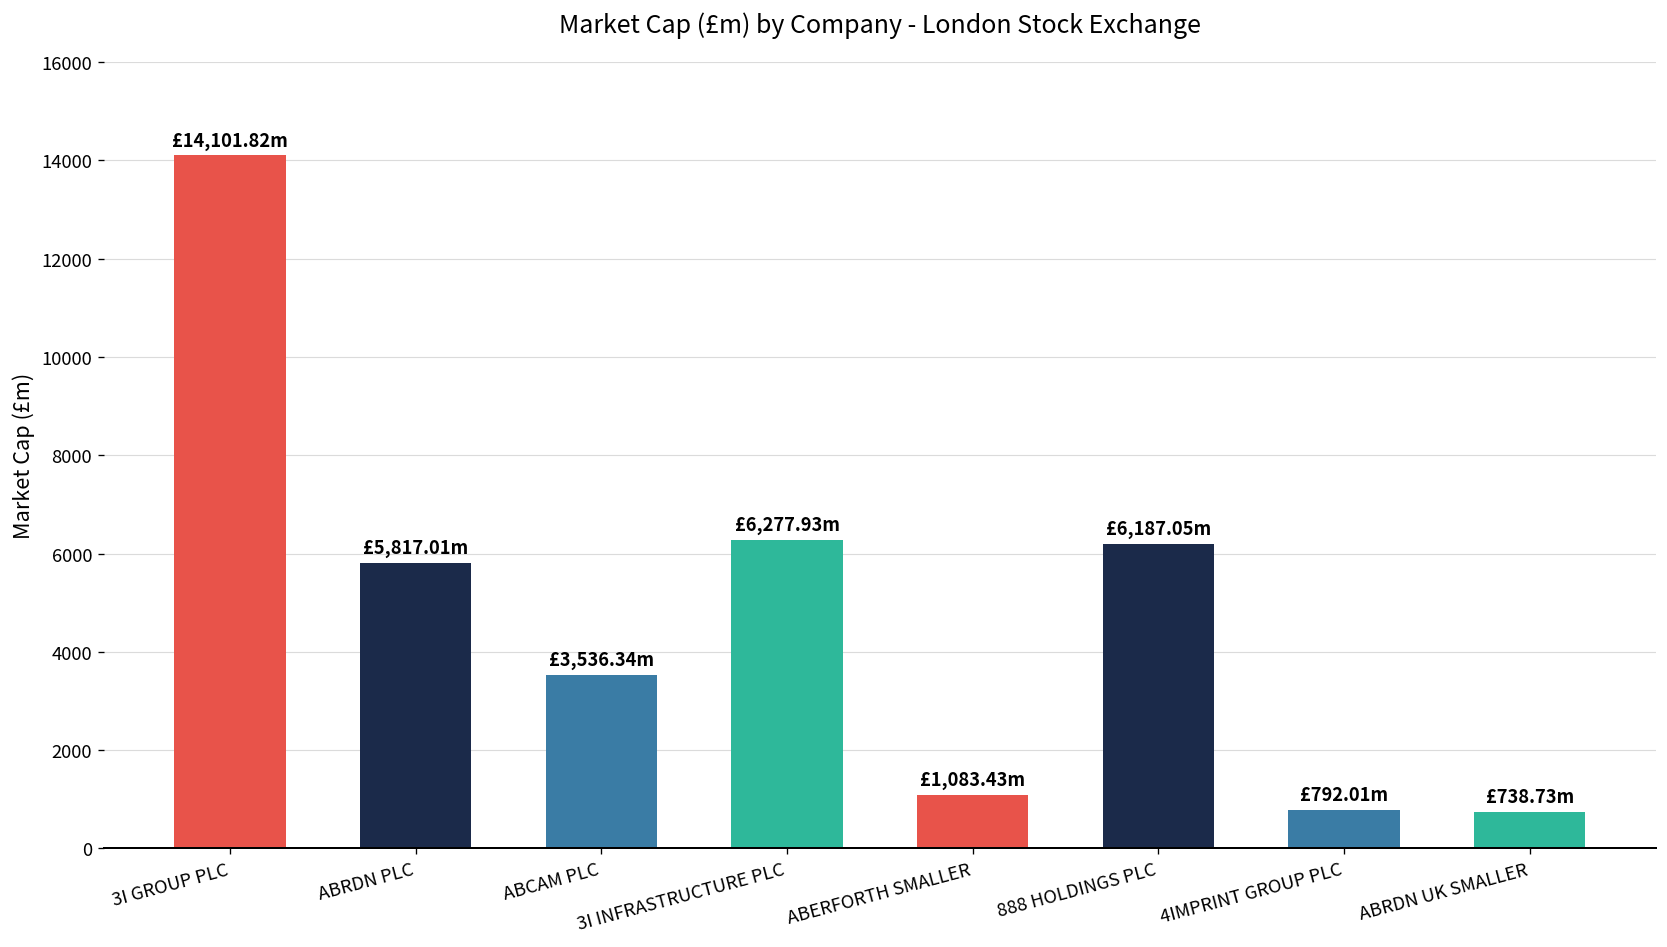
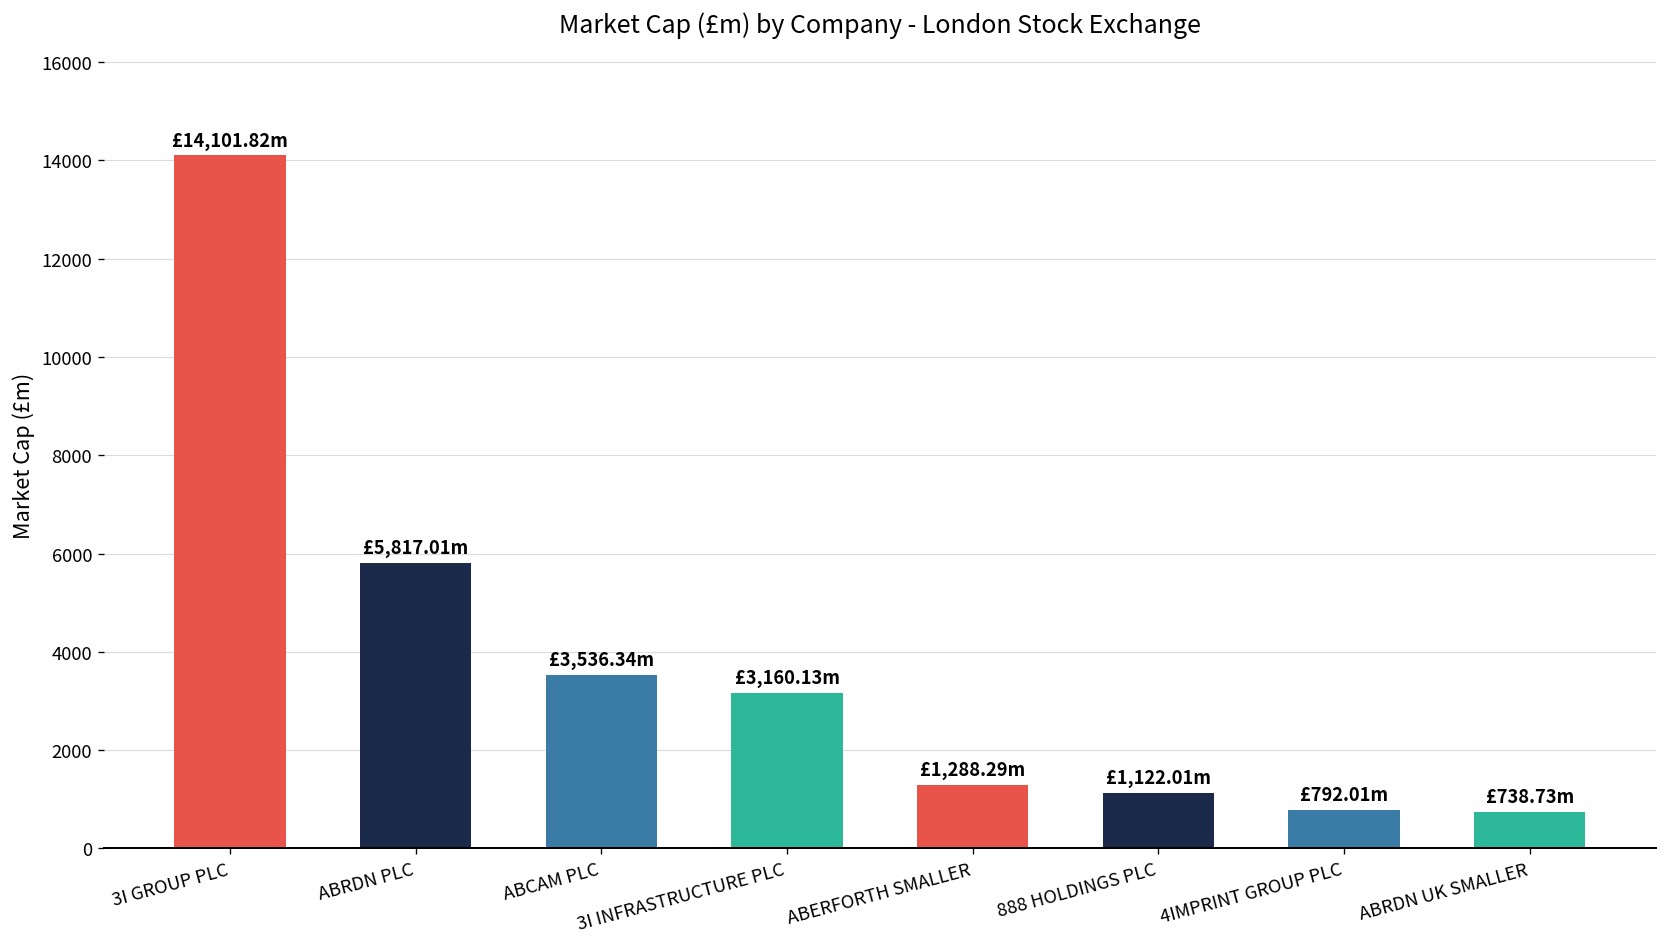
  {
    "3I GROUP PLC": "£14,101.82m",
    "ABRDN PLC": "£5,817.01m",
    "ABCAM PLC": "£3,536.34m",
-   "3I INFRASTRUCTURE PLC": "£6,277.93m",
-   "ABERFORTH SMALLER": "£1,083.43m",
-   "888 HOLDINGS PLC": "£6,187.05m",
+   "3I INFRASTRUCTURE PLC": "£3,160.13m",
+   "ABERFORTH SMALLER": "£1,288.29m",
+   "888 HOLDINGS PLC": "£1,122.01m",
    "4IMPRINT GROUP PLC": "£792.01m",
    "ABRDN UK SMALLER": "£738.73m"
  }
